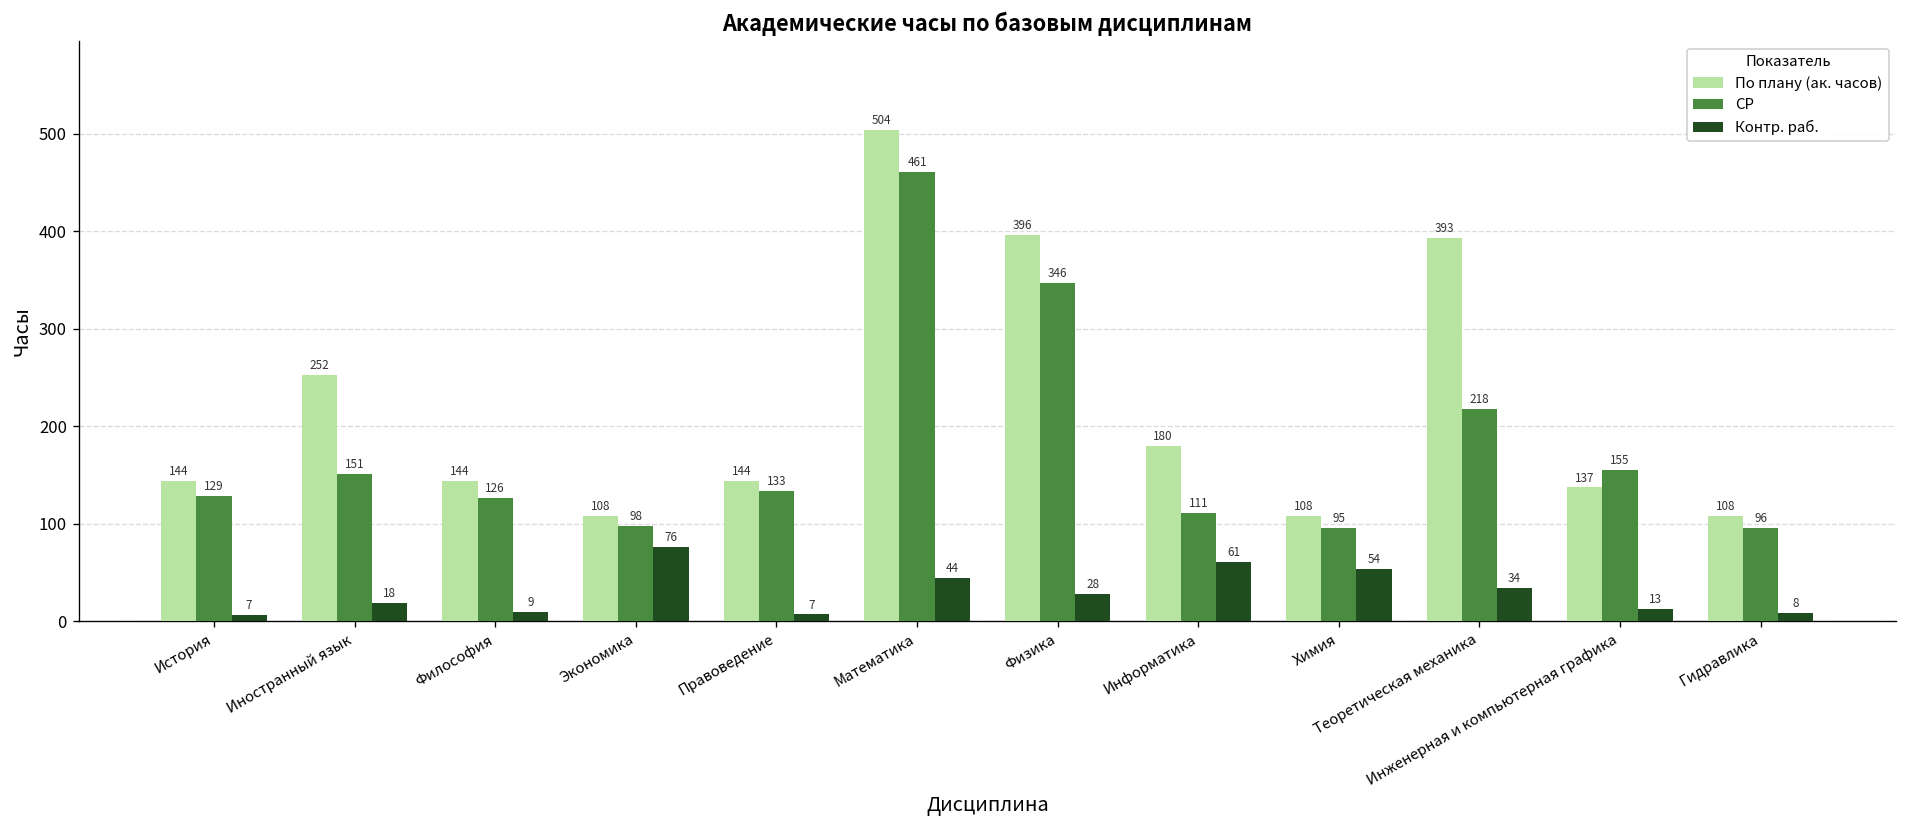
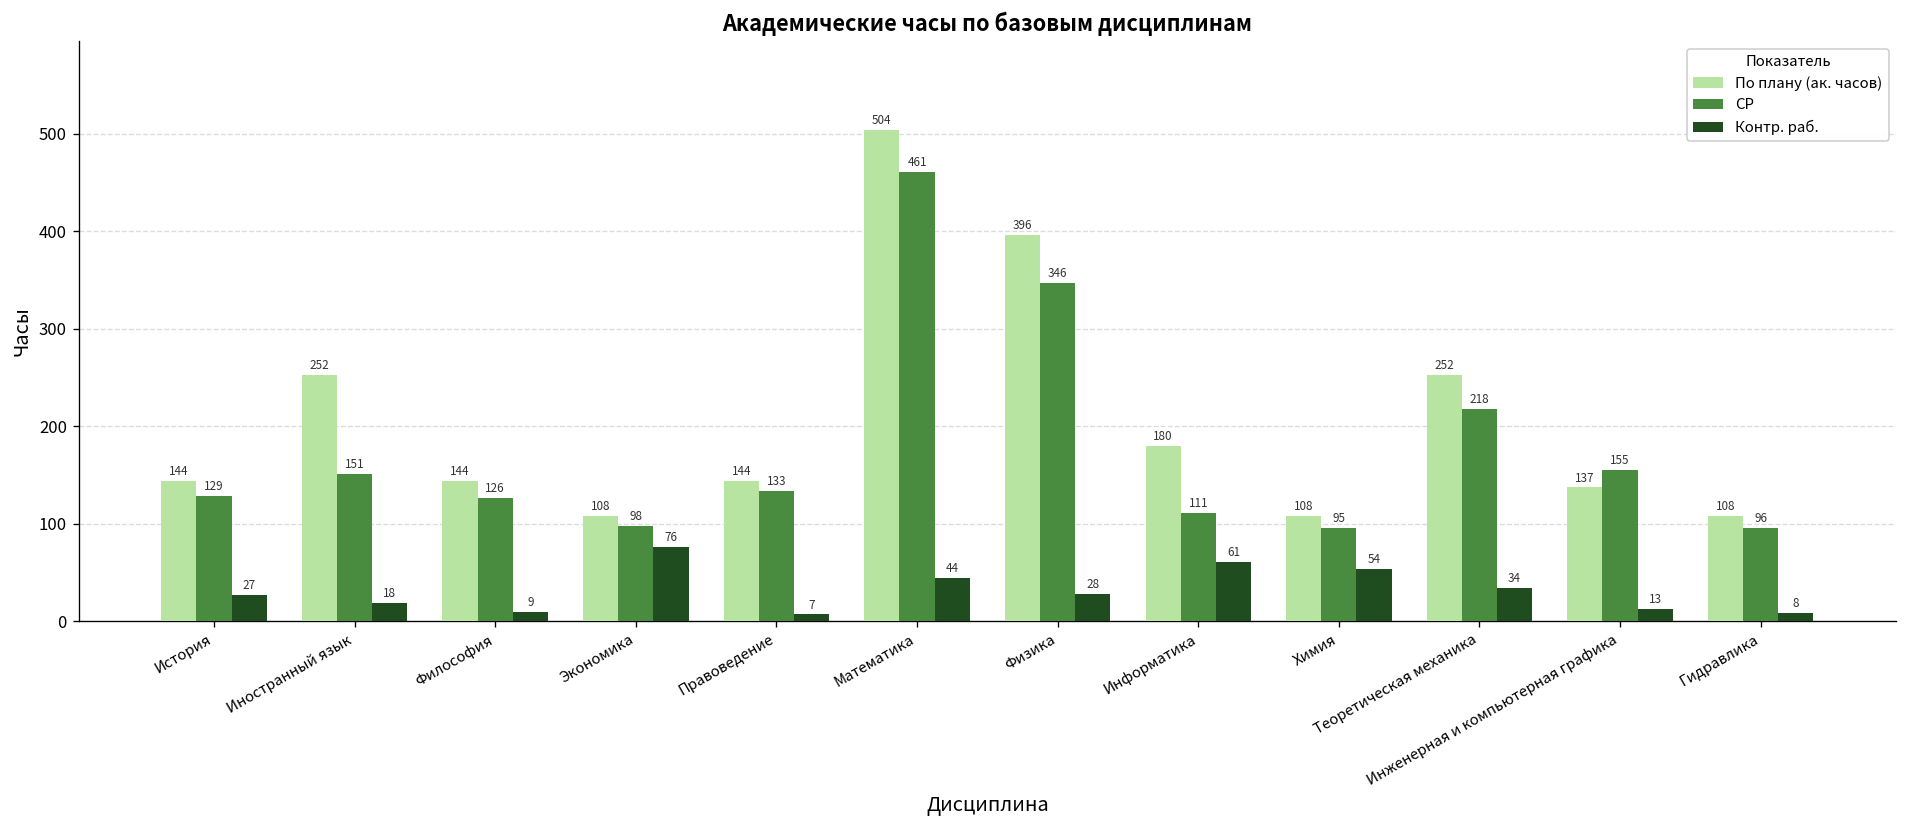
  {
    "По плану (ак. часов)": {
      "История": 144,
      "Иностранный язык": 252,
      "Философия": 144,
      "Экономика": 108,
      "Правоведение": 144,
      "Математика": 504,
      "Физика": 396,
      "Информатика": 180,
      "Химия": 108,
-     "Теоретическая механика": 393,
+     "Теоретическая механика": 252,
      "Инженерная и компьютерная графика": 137,
      "Гидравлика": 108
    },
    "СР": {
      "История": 129,
      "Иностранный язык": 151,
      "Философия": 126,
      "Экономика": 98,
      "Правоведение": 133,
      "Математика": 461,
      "Физика": 346,
      "Информатика": 111,
      "Химия": 95,
      "Теоретическая механика": 218,
      "Инженерная и компьютерная графика": 155,
      "Гидравлика": 96
    },
    "Контр. раб.": {
-     "История": 7,
+     "История": 27,
      "Иностранный язык": 18,
      "Философия": 9,
      "Экономика": 76,
      "Правоведение": 7,
      "Математика": 44,
      "Физика": 28,
      "Информатика": 61,
      "Химия": 54,
      "Теоретическая механика": 34,
      "Инженерная и компьютерная графика": 13,
      "Гидравлика": 8
    }
  }
